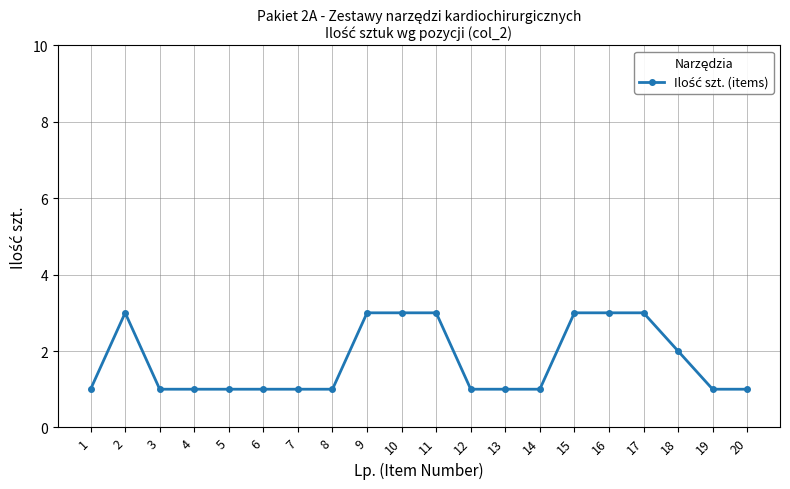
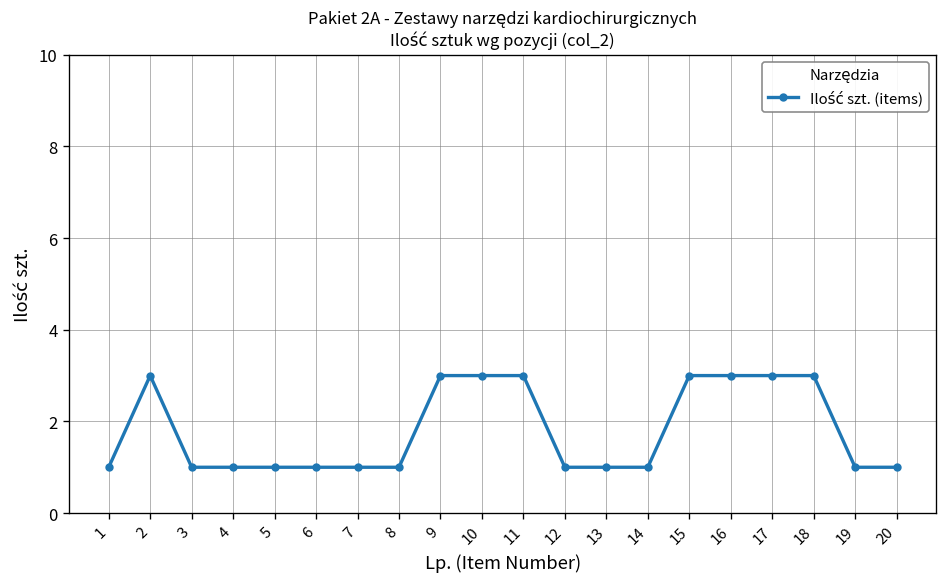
  {
    "1": 1,
    "2": 3,
    "3": 1,
    "4": 1,
    "5": 1,
    "6": 1,
    "7": 1,
    "8": 1,
    "9": 3,
    "10": 3,
    "11": 3,
    "12": 1,
    "13": 1,
    "14": 1,
    "15": 3,
    "16": 3,
    "17": 3,
-   "18": 2,
+   "18": 3,
    "19": 1,
    "20": 1
  }
